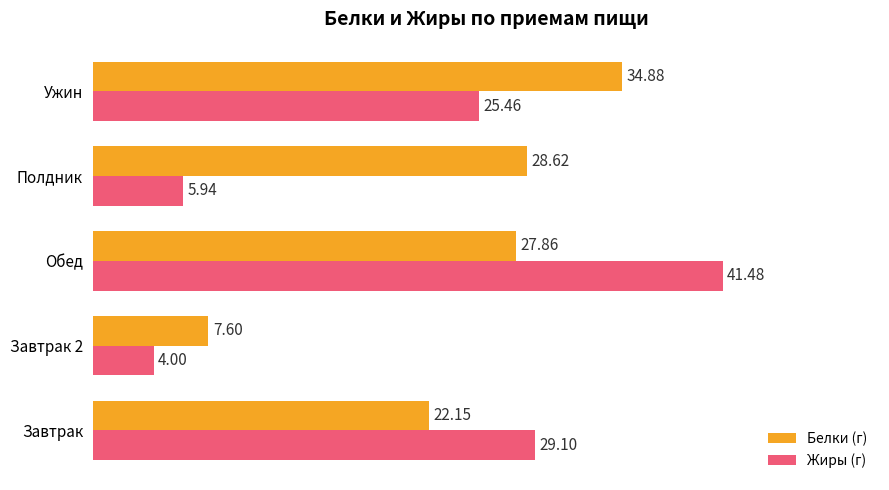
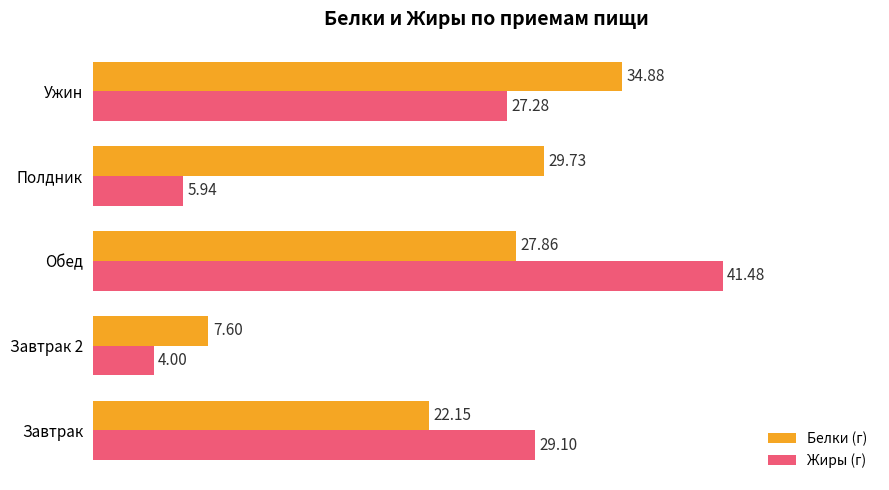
  {
    "Белки (г)": {
      "Ужин": 34.88,
-     "Полдник": 28.62,
+     "Полдник": 29.73,
      "Обед": 27.86,
      "Завтрак 2": 7.60,
      "Завтрак": 22.15
    },
    "Жиры (г)": {
-     "Ужин": 25.46,
+     "Ужин": 27.28,
      "Полдник": 5.94,
      "Обед": 41.48,
      "Завтрак 2": 4.00,
      "Завтрак": 29.10
    }
  }
